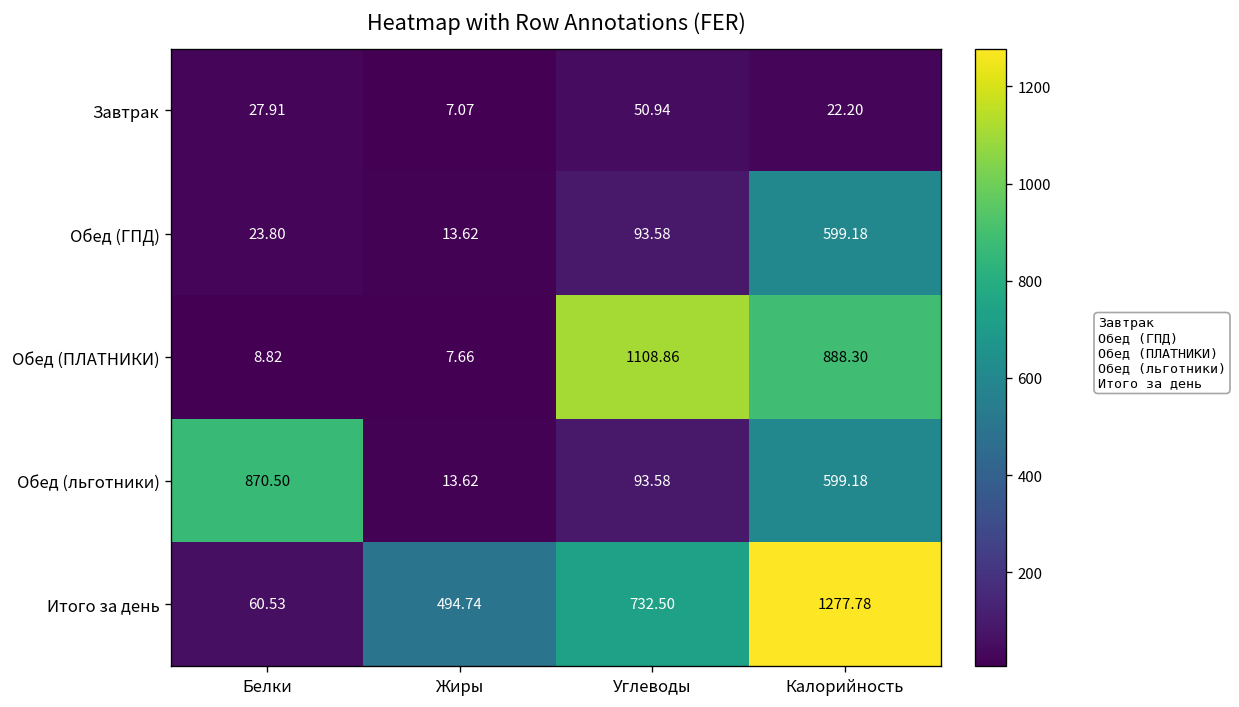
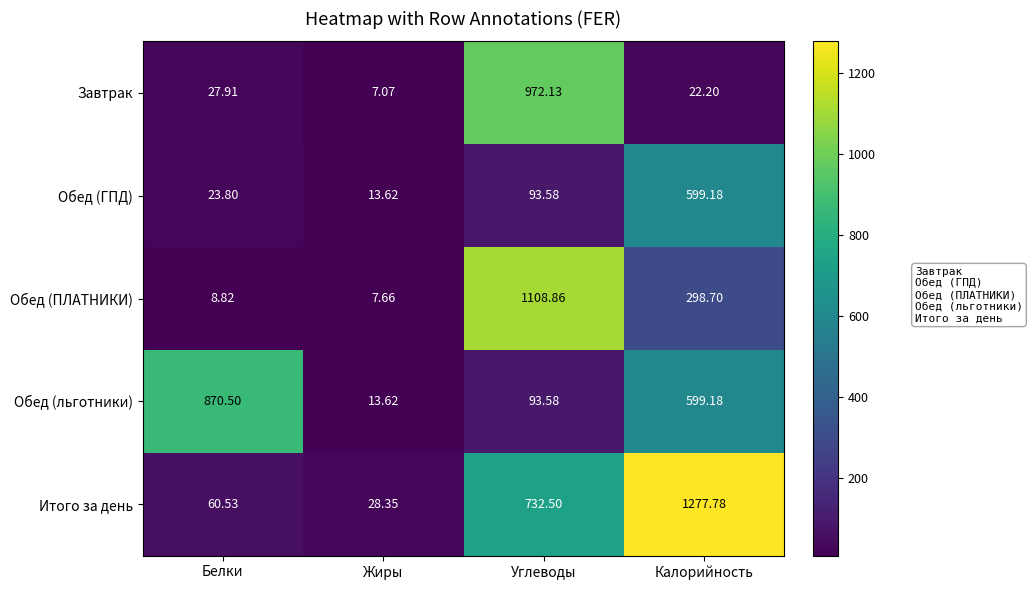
  {
    "Завтрак": {
      "Белки": 27.91,
      "Жиры": 7.07,
-     "Углеводы": 50.94,
+     "Углеводы": 972.13,
      "Калорийность": 22.20
    },
    "Обед (ГПД)": {
      "Белки": 23.80,
      "Жиры": 13.62,
      "Углеводы": 93.58,
      "Калорийность": 599.18
    },
    "Обед (ПЛАТНИКИ)": {
      "Белки": 8.82,
      "Жиры": 7.66,
      "Углеводы": 1108.86,
-     "Калорийность": 888.30
+     "Калорийность": 298.70
    },
    "Обед (льготники)": {
      "Белки": 870.50,
      "Жиры": 13.62,
      "Углеводы": 93.58,
      "Калорийность": 599.18
    },
    "Итого за день": {
      "Белки": 60.53,
-     "Жиры": 494.74,
+     "Жиры": 28.35,
      "Углеводы": 732.50,
      "Калорийность": 1277.78
    }
  }
